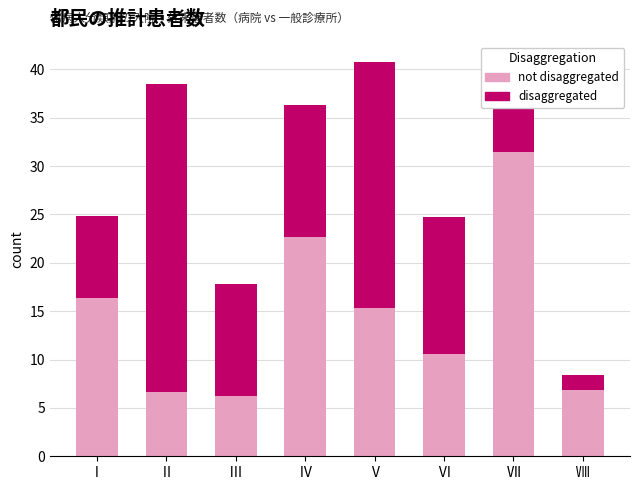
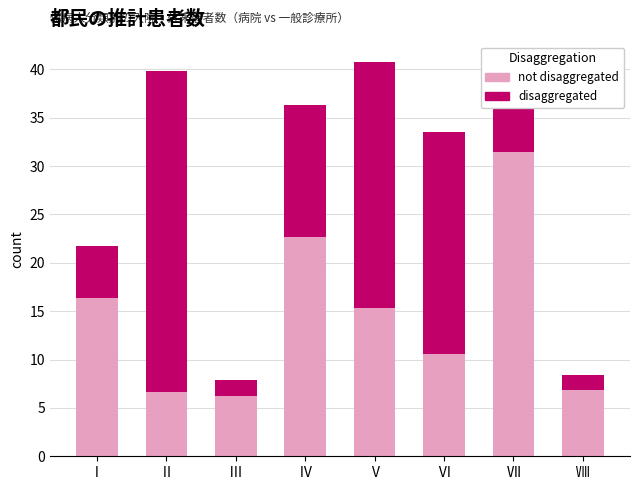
  {
    "not disaggregated": {
      "Ⅰ": 16,
      "Ⅱ": 7,
      "Ⅲ": 6,
      "Ⅳ": 23,
      "Ⅴ": 15,
      "Ⅵ": 11,
      "Ⅶ": 32,
      "Ⅷ": 7
    },
    "disaggregated": {
-     "Ⅰ": 8,
-     "Ⅱ": 32,
-     "Ⅲ": 12,
+     "Ⅰ": 5,
+     "Ⅱ": 33,
+     "Ⅲ": 2,
      "Ⅳ": 14,
      "Ⅴ": 26,
-     "Ⅵ": 14,
+     "Ⅵ": 23,
      "Ⅷ": 2
    }
  }
